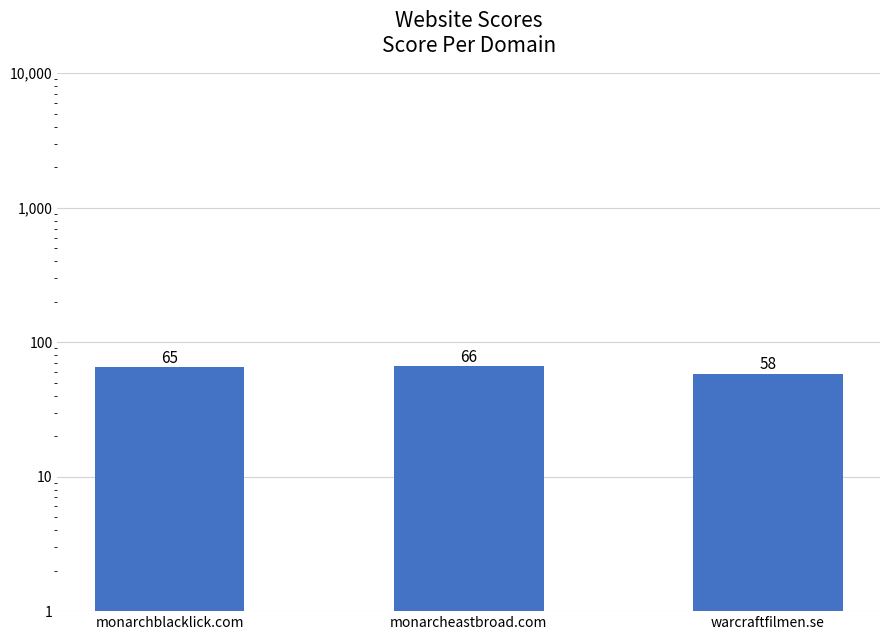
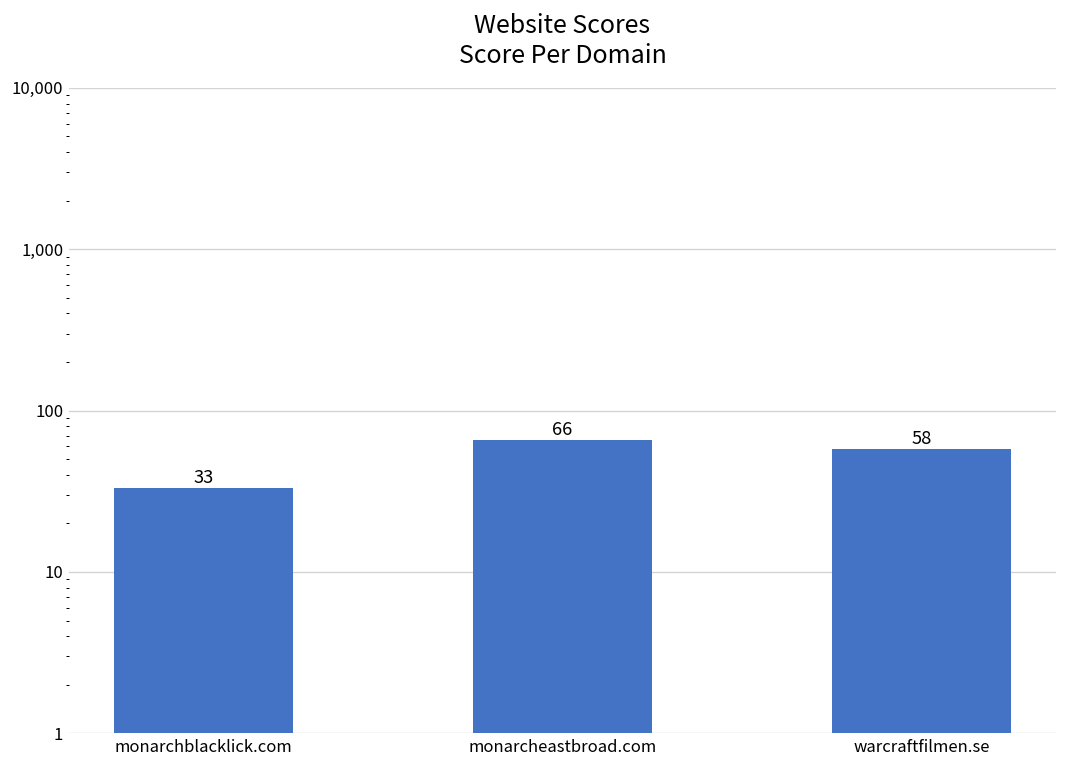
  {
-   "monarchblacklick.com": 65,
+   "monarchblacklick.com": 33,
    "monarcheastbroad.com": 66,
    "warcraftfilmen.se": 58
  }
